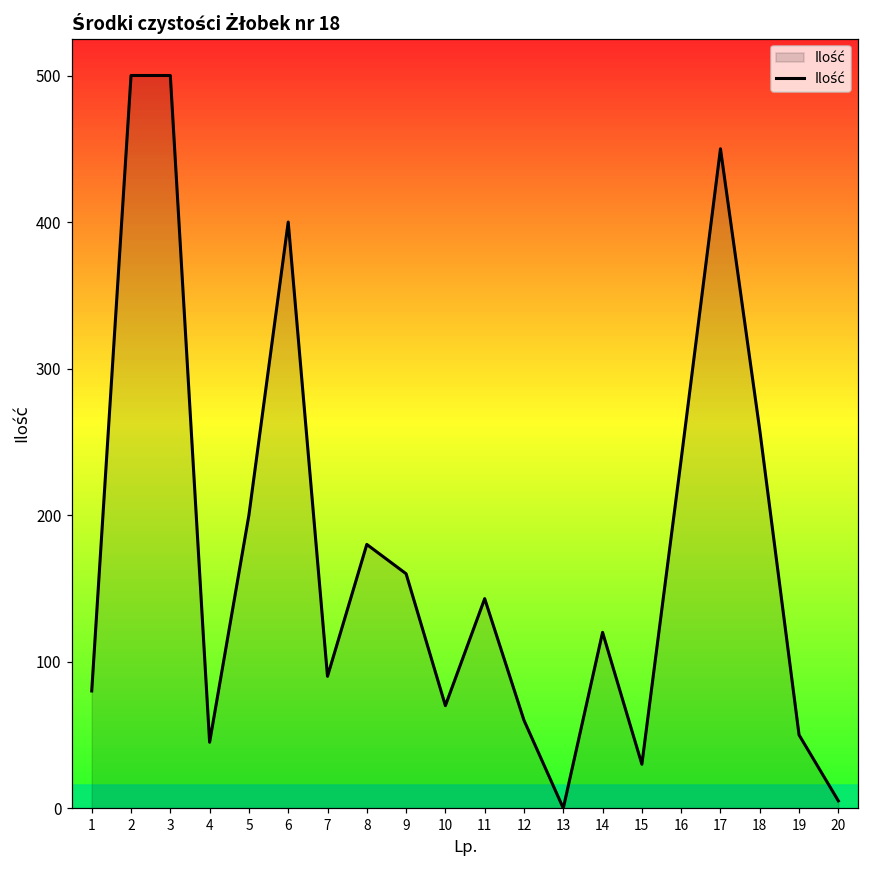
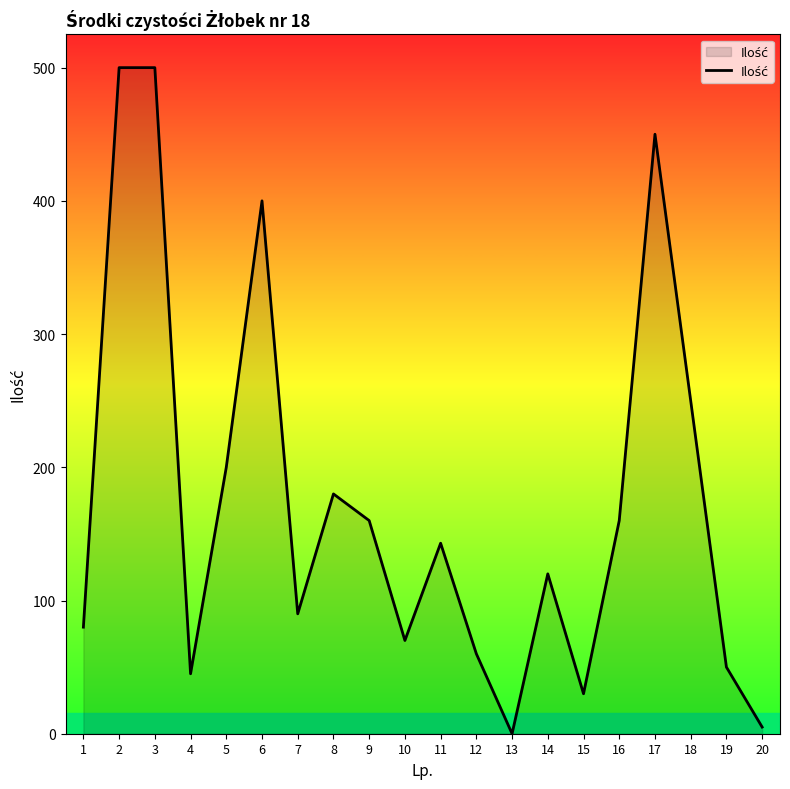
  {
    "1": 80,
    "2": 500,
    "3": 500,
    "4": 45,
    "5": 200,
    "6": 400,
    "7": 90,
    "8": 180,
    "9": 160,
    "10": 70,
    "11": 143,
    "12": 60,
    "14": 120,
    "15": 30,
-   "16": 238,
+   "16": 160,
    "17": 450,
-   "18": 258,
+   "18": 250,
    "19": 50
  }
